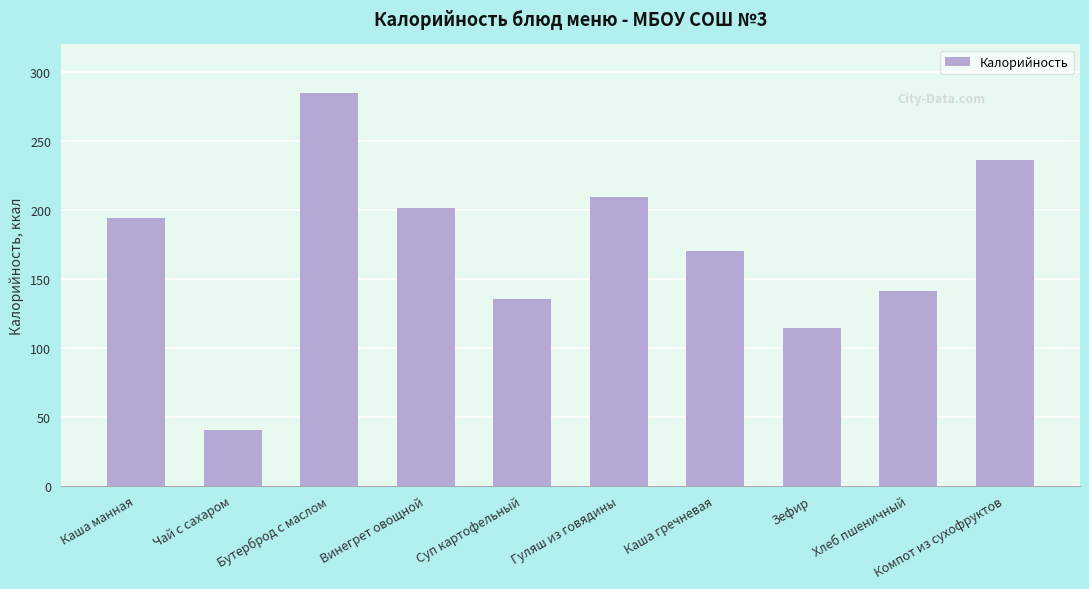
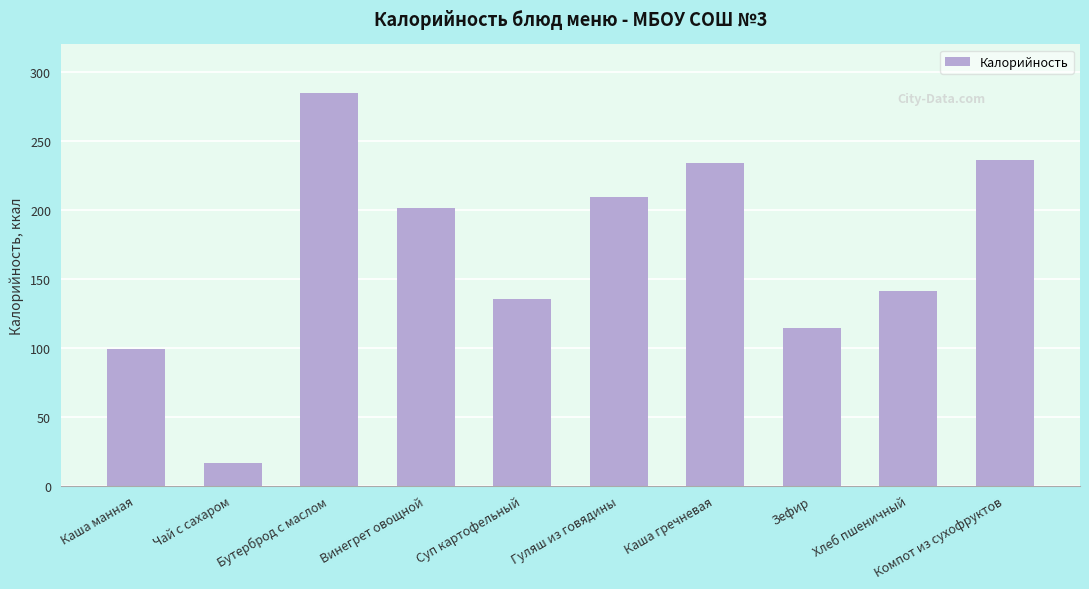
  {
-   "Каша манная": 194,
-   "Чай с сахаром": 40,
+   "Каша манная": 99,
+   "Чай с сахаром": 16,
    "Бутерброд с маслом": 285,
    "Винегрет овощной": 201,
    "Суп картофельный": 135,
    "Гуляш из говядины": 209,
-   "Каша гречневая": 170,
+   "Каша гречневая": 234,
    "Зефир": 114,
    "Хлеб пшеничный": 141,
    "Компот из сухофруктов": 236
  }
